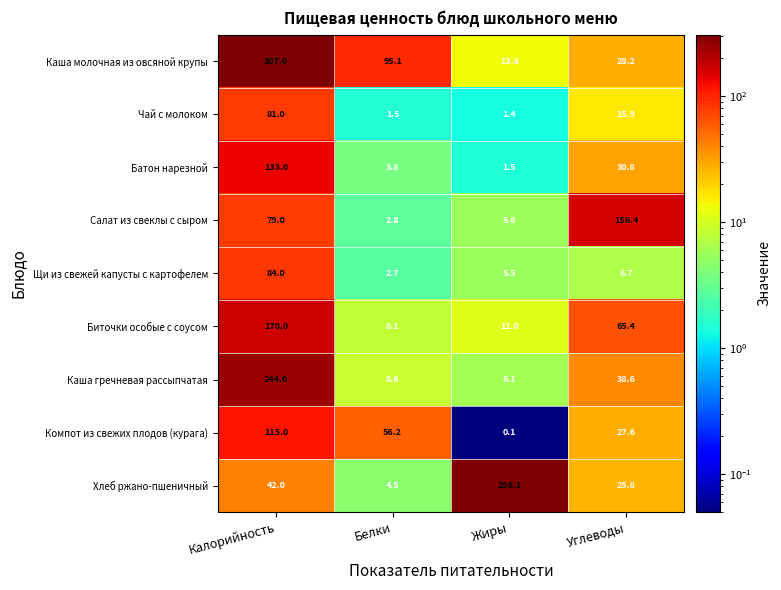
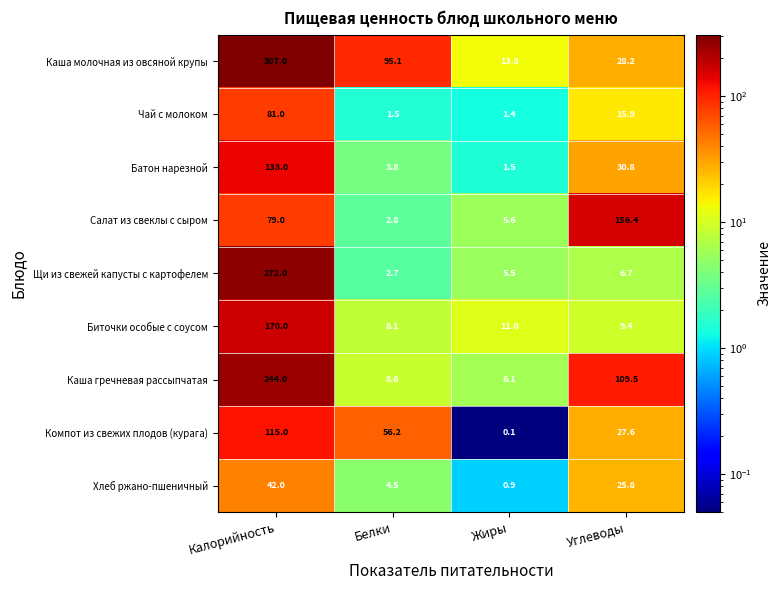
  {
    "Каша молочная из овсяной крупы": {
      "Калорийность": 307.0,
      "Белки": 95.1,
      "Жиры": 13.8,
      "Углеводы": 28.2
    },
    "Чай с молоком": {
      "Калорийность": 81.0,
      "Белки": 1.5,
      "Жиры": 1.4,
      "Углеводы": 15.9
    },
    "Батон нарезной": {
      "Калорийность": 133.0,
      "Белки": 3.8,
      "Жиры": 1.5,
      "Углеводы": 30.8
    },
    "Салат из свеклы с сыром": {
      "Калорийность": 79.0,
      "Белки": 2.8,
      "Жиры": 5.6,
      "Углеводы": 156.4
    },
    "Щи из свежей капусты с картофелем": {
-     "Калорийность": 84.0,
+     "Калорийность": 272.0,
      "Белки": 2.7,
      "Жиры": 5.5,
      "Углеводы": 6.7
    },
    "Биточки особые с соусом": {
      "Калорийность": 170.0,
      "Белки": 8.1,
      "Жиры": 11.0,
-     "Углеводы": 65.4
+     "Углеводы": 9.4
    },
    "Каша гречневая рассыпчатая": {
      "Калорийность": 244.0,
      "Белки": 8.6,
      "Жиры": 6.1,
-     "Углеводы": 38.6
+     "Углеводы": 109.5
    },
    "Компот из свежих плодов (курага)": {
      "Калорийность": 115.0,
      "Белки": 56.2,
      "Жиры": 0.1,
      "Углеводы": 27.6
    },
    "Хлеб ржано-пшеничный": {
      "Калорийность": 42.0,
      "Белки": 4.5,
-     "Жиры": 298.1,
+     "Жиры": 0.9,
      "Углеводы": 25.8
    }
  }
